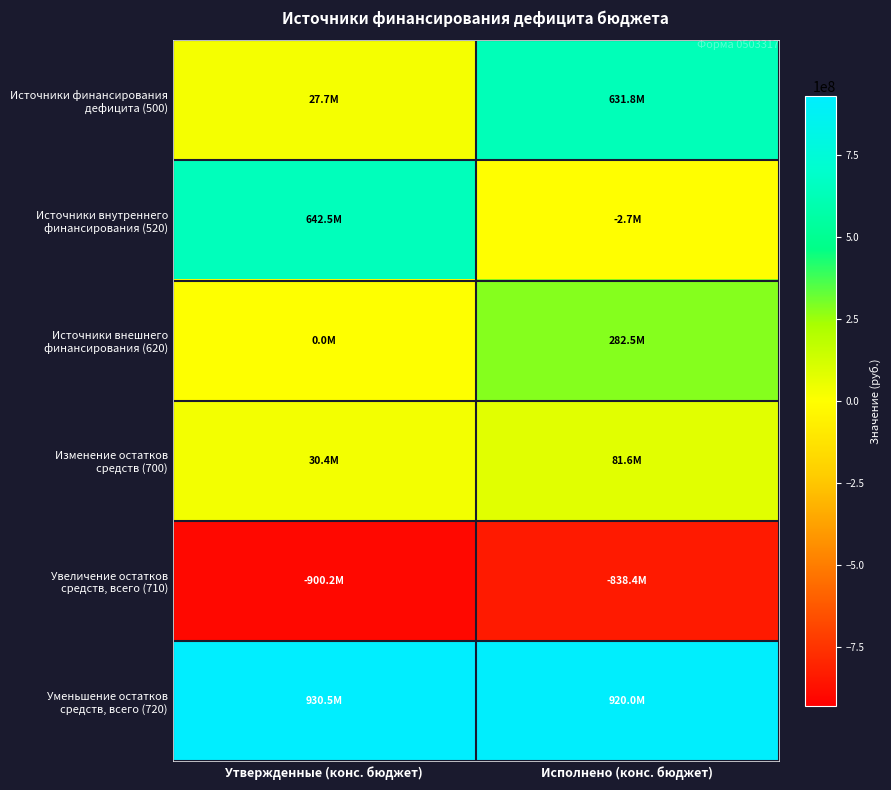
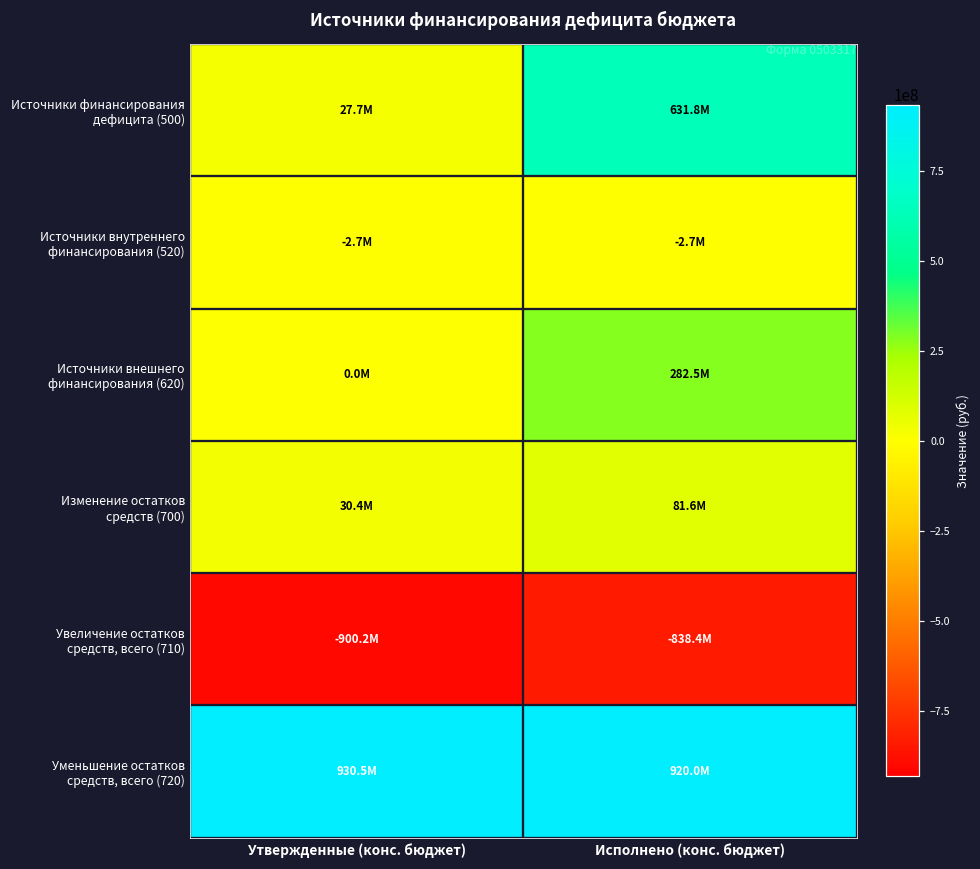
  {
    "Источники финансирования дефицита (500)": {
      "Утвержденные (конс. бюджет)": "27.7M"
    },
    "Источники внутреннего финансирования (520)": {
-     "Утвержденные (конс. бюджет)": "642.5M",
+     "Утвержденные (конс. бюджет)": "-2.7M",
      "Исполнено (конс. бюджет)": "-2.7M"
    },
    "Источники внешнего финансирования (620)": {
      "Утвержденные (конс. бюджет)": "0.0M",
      "Исполнено (конс. бюджет)": "282.5M"
    },
    "Изменение остатков средств (700)": {
      "Утвержденные (конс. бюджет)": "30.4M",
      "Исполнено (конс. бюджет)": "81.6M"
    },
    "Увеличение остатков средств, всего (710)": {
      "Утвержденные (конс. бюджет)": "-900.2M",
      "Исполнено (конс. бюджет)": "-838.4M"
    },
    "Уменьшение остатков средств, всего (720)": {
      "Утвержденные (конс. бюджет)": "930.5M",
      "Исполнено (конс. бюджет)": "920.0M"
    }
  }
